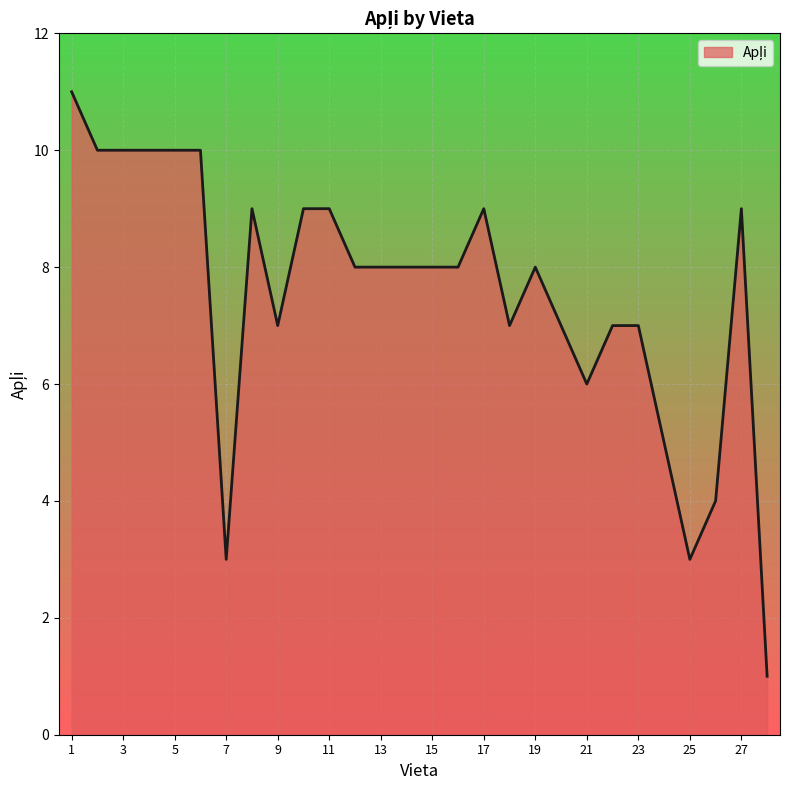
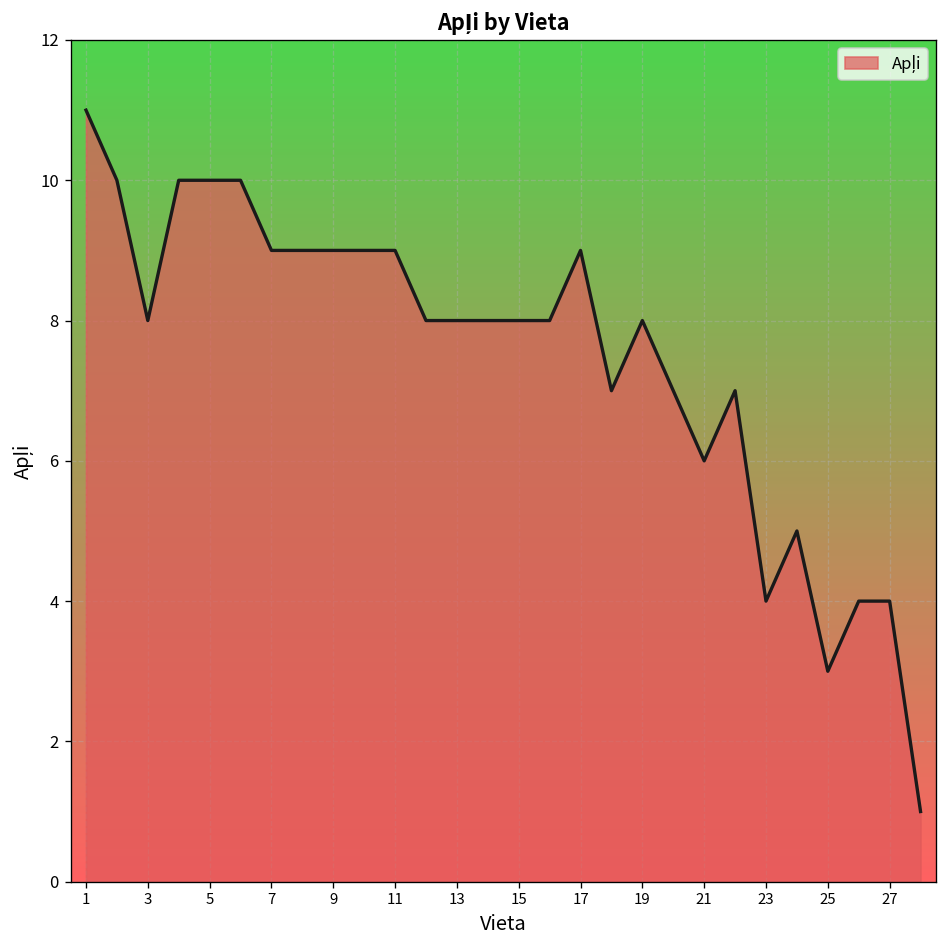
  {
    "1": 11,
-   "3": 10,
+   "3": 8,
    "5": 10,
-   "7": 3,
-   "9": 7,
+   "7": 9,
+   "9": 9,
    "11": 9,
    "13": 8,
    "15": 8,
    "17": 9,
    "19": 8,
    "21": 6,
-   "23": 7,
+   "23": 4,
    "25": 3,
-   "27": 9
+   "27": 4
  }
